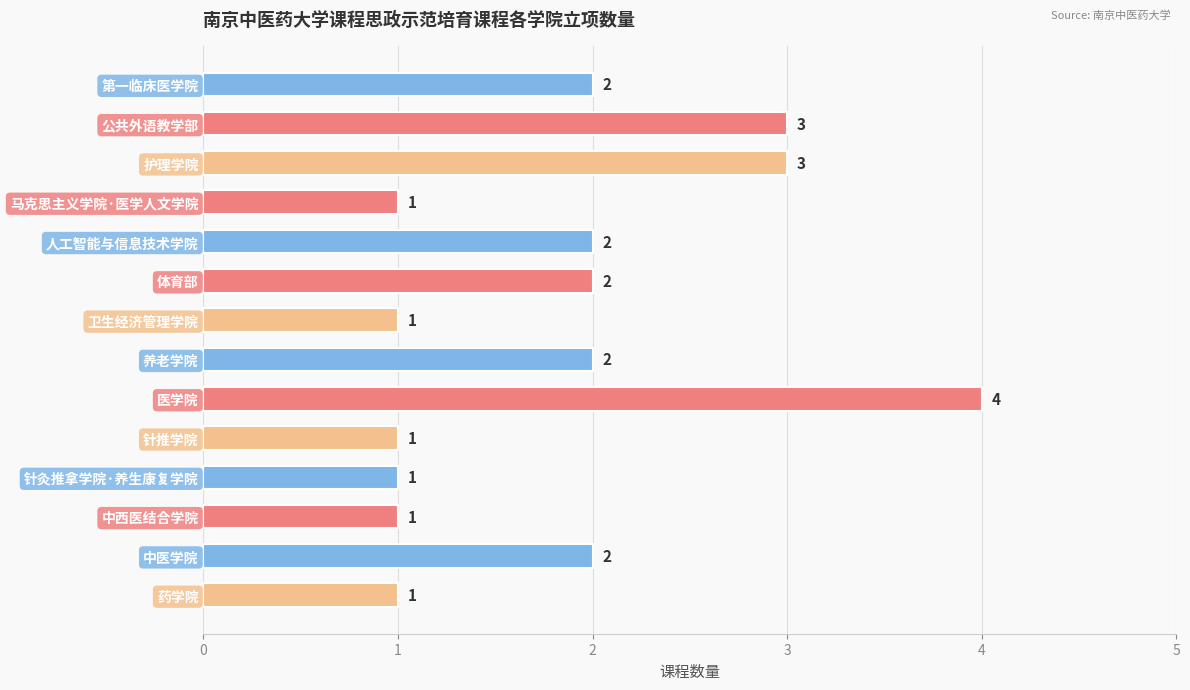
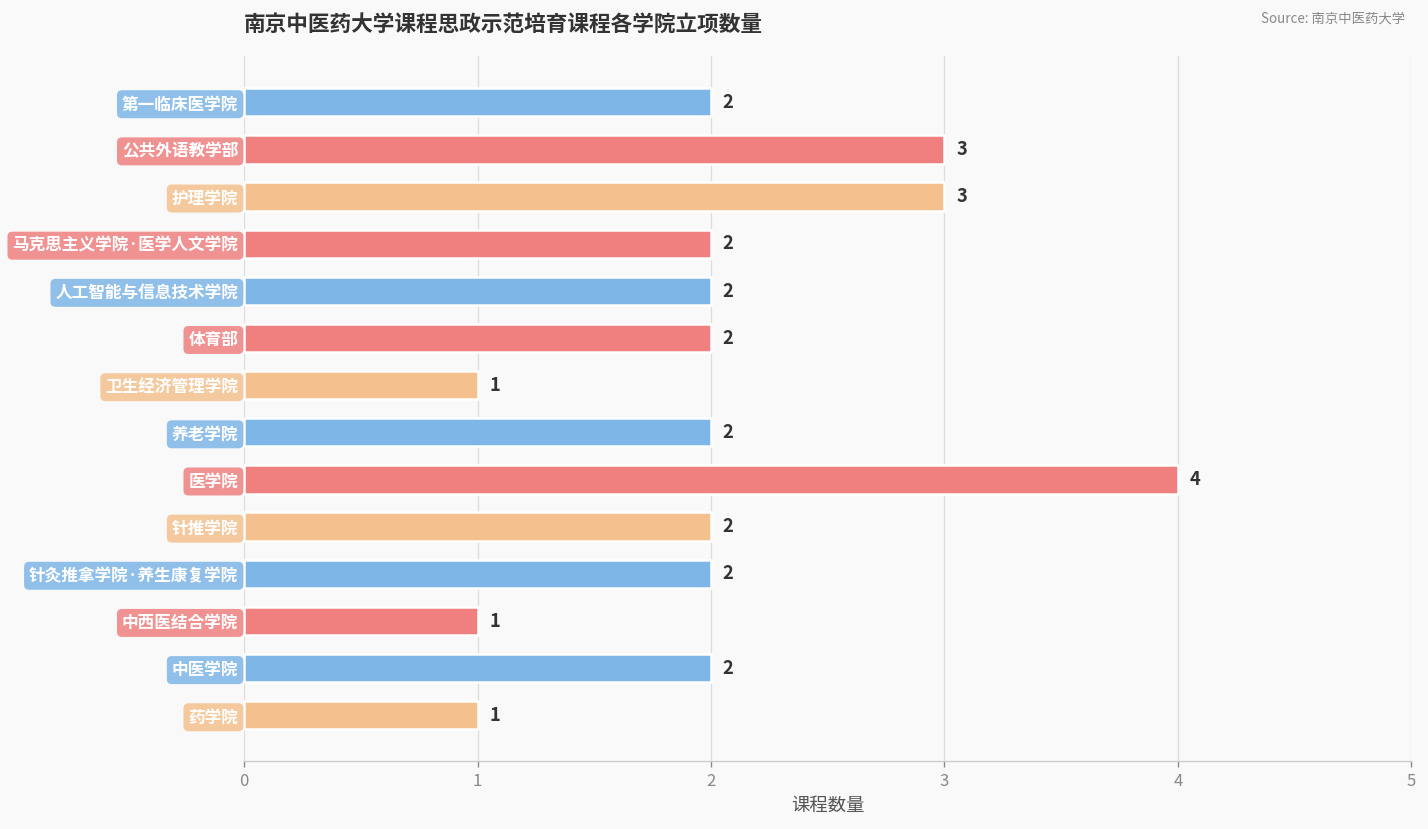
  {
    "第一临床医学院": 2,
    "公共外语教学部": 3,
    "护理学院": 3,
-   "马克思主义学院·医学人文学院": 1,
+   "马克思主义学院·医学人文学院": 2,
    "人工智能与信息技术学院": 2,
    "体育部": 2,
    "卫生经济管理学院": 1,
    "养老学院": 2,
    "医学院": 4,
-   "针推学院": 1,
-   "针灸推拿学院·养生康复学院": 1,
+   "针推学院": 2,
+   "针灸推拿学院·养生康复学院": 2,
    "中西医结合学院": 1,
    "中医学院": 2,
    "药学院": 1
  }
